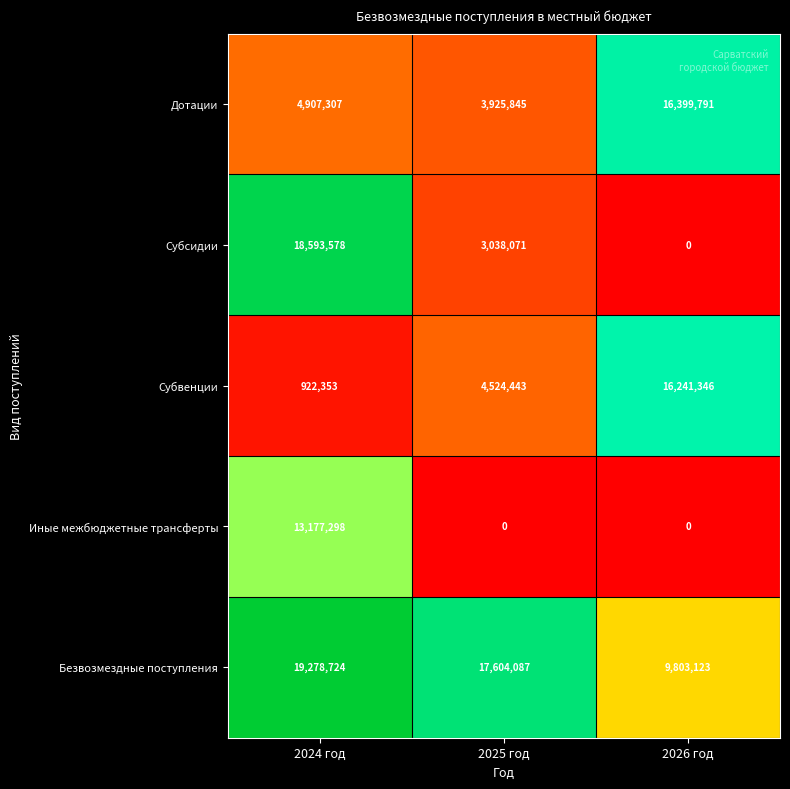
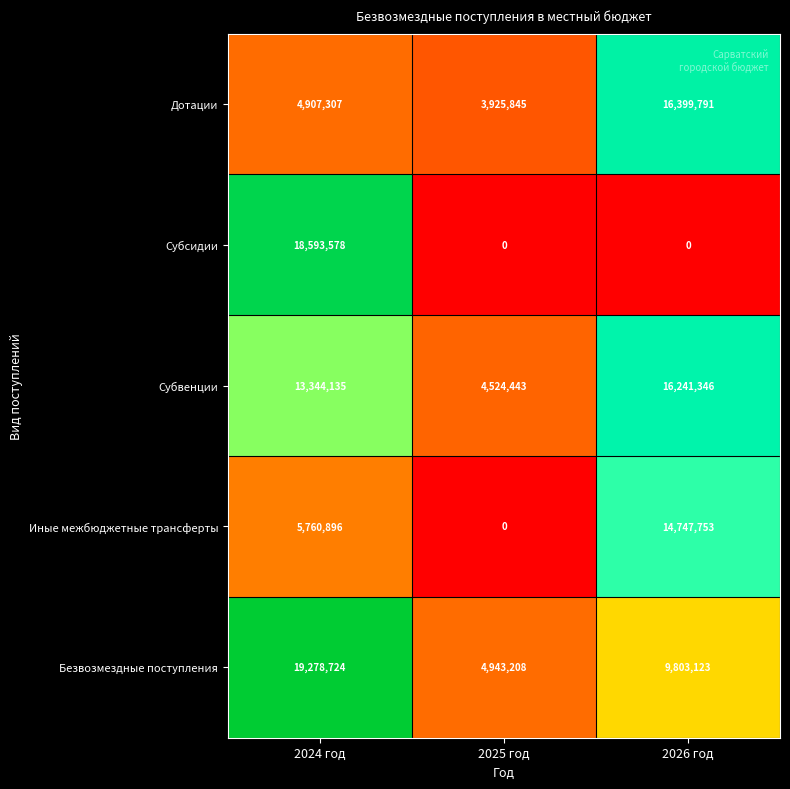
  {
    "Дотации": {
      "2024 год": "4,907,307",
      "2025 год": "3,925,845"
    },
    "Субсидии": {
      "2024 год": "18,593,578",
-     "2025 год": "3,038,071",
+     "2025 год": "0",
      "2026 год": "0"
    },
    "Субвенции": {
-     "2024 год": "922,353",
+     "2024 год": "13,344,135",
      "2025 год": "4,524,443",
      "2026 год": "16,241,346"
    },
    "Иные межбюджетные трансферты": {
-     "2024 год": "13,177,298",
+     "2024 год": "5,760,896",
      "2025 год": "0",
-     "2026 год": "0"
+     "2026 год": "14,747,753"
    },
    "Безвозмездные поступления": {
      "2024 год": "19,278,724",
-     "2025 год": "17,604,087",
+     "2025 год": "4,943,208",
      "2026 год": "9,803,123"
    }
  }
